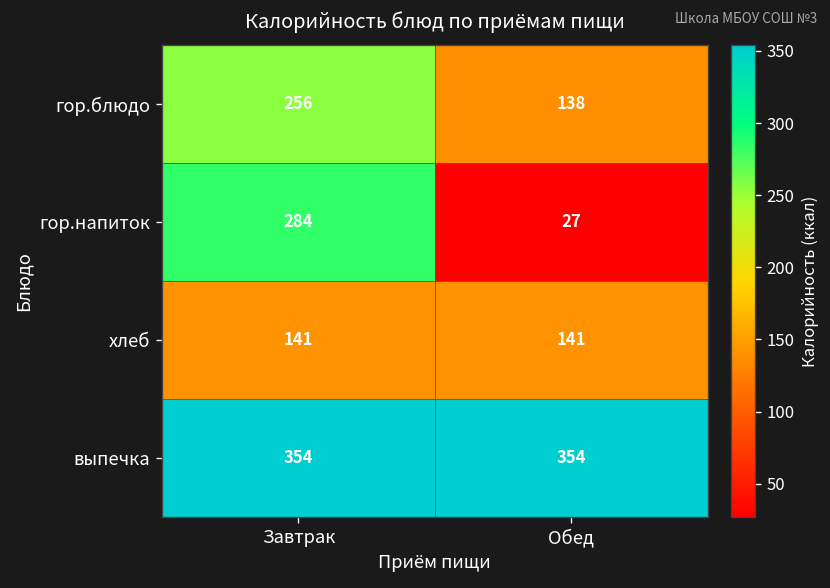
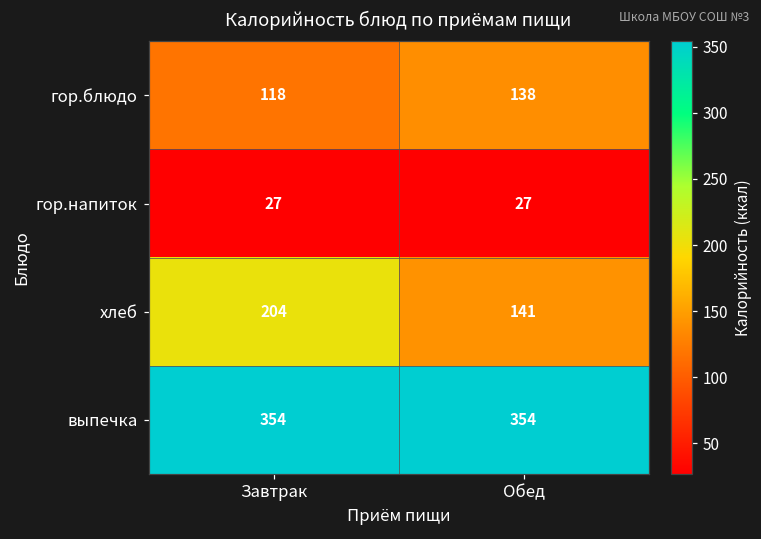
  {
    "гор.блюдо": {
-     "Завтрак": 256,
+     "Завтрак": 118,
      "Обед": 138
    },
    "гор.напиток": {
-     "Завтрак": 284,
+     "Завтрак": 27,
      "Обед": 27
    },
    "хлеб": {
-     "Завтрак": 141,
+     "Завтрак": 204,
      "Обед": 141
    },
    "выпечка": {
      "Завтрак": 354,
      "Обед": 354
    }
  }
